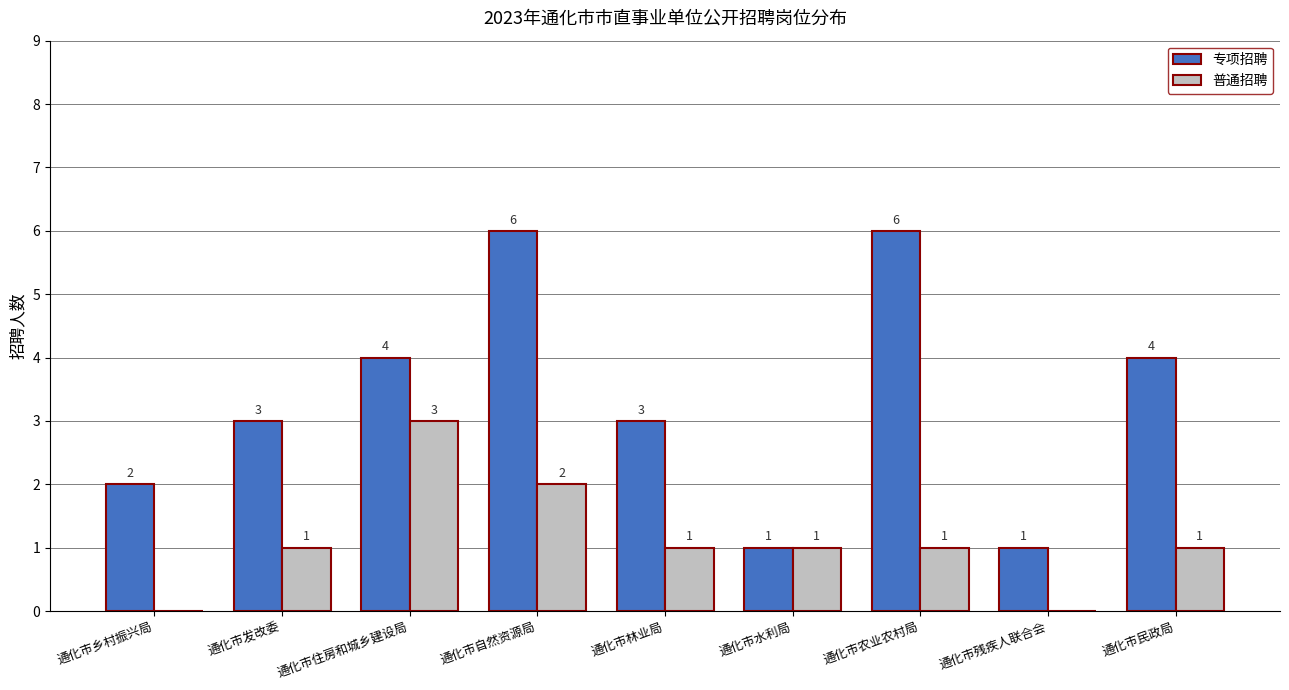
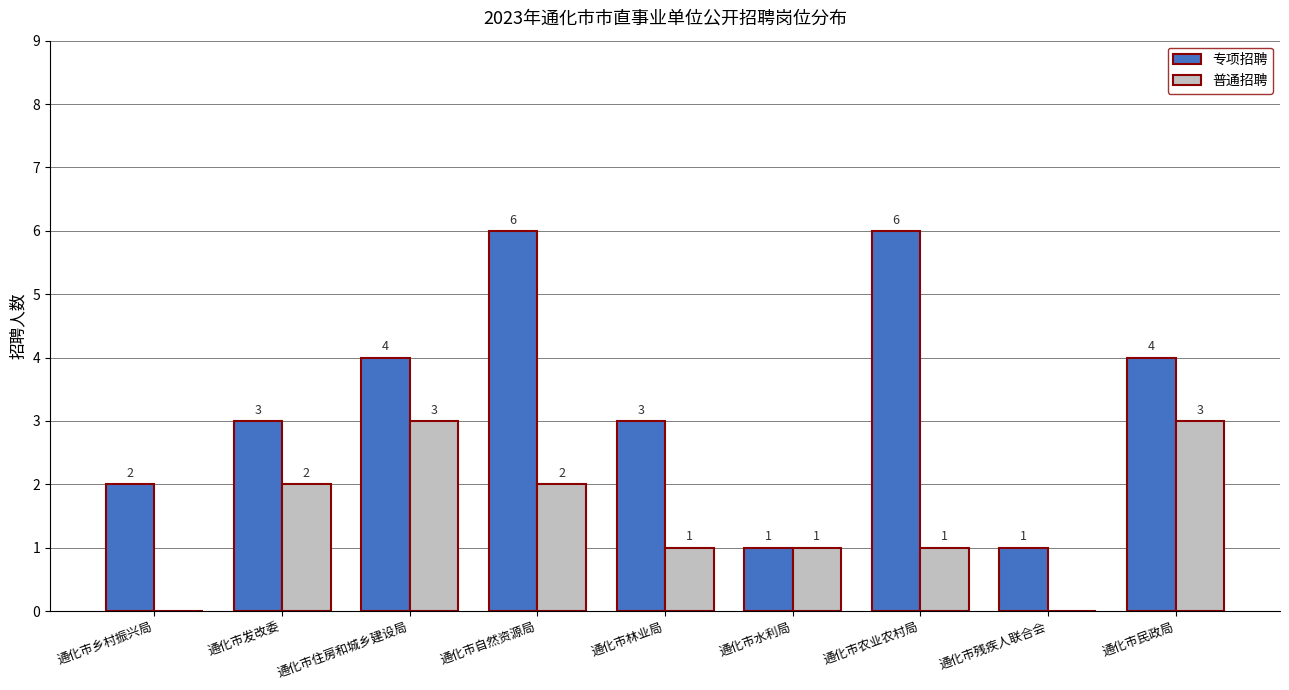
  {
    "专项招聘": {
      "通化市乡村振兴局": 2,
      "通化市发改委": 3,
      "通化市住房和城乡建设局": 4,
      "通化市自然资源局": 6,
      "通化市林业局": 3,
      "通化市水利局": 1,
      "通化市农业农村局": 6,
      "通化市残疾人联合会": 1,
      "通化市民政局": 4
    },
    "普通招聘": {
-     "通化市发改委": 1,
+     "通化市发改委": 2,
      "通化市住房和城乡建设局": 3,
      "通化市自然资源局": 2,
      "通化市林业局": 1,
      "通化市水利局": 1,
      "通化市农业农村局": 1,
-     "通化市民政局": 1
+     "通化市民政局": 3
    }
  }
